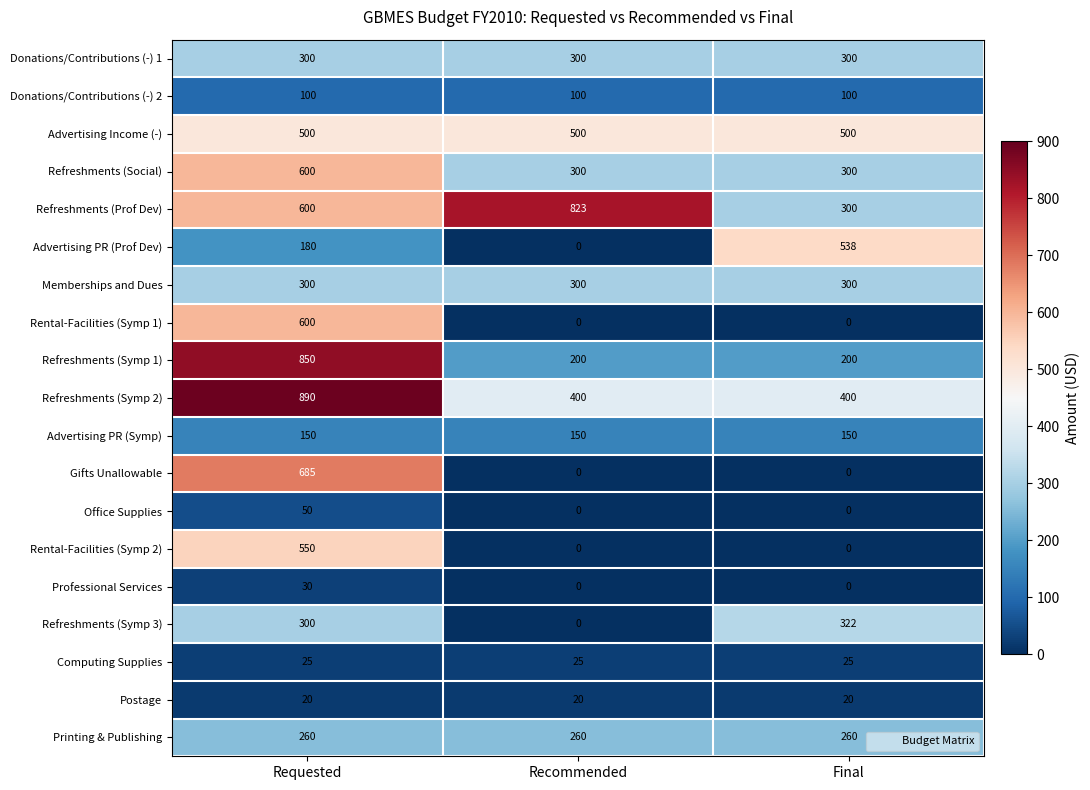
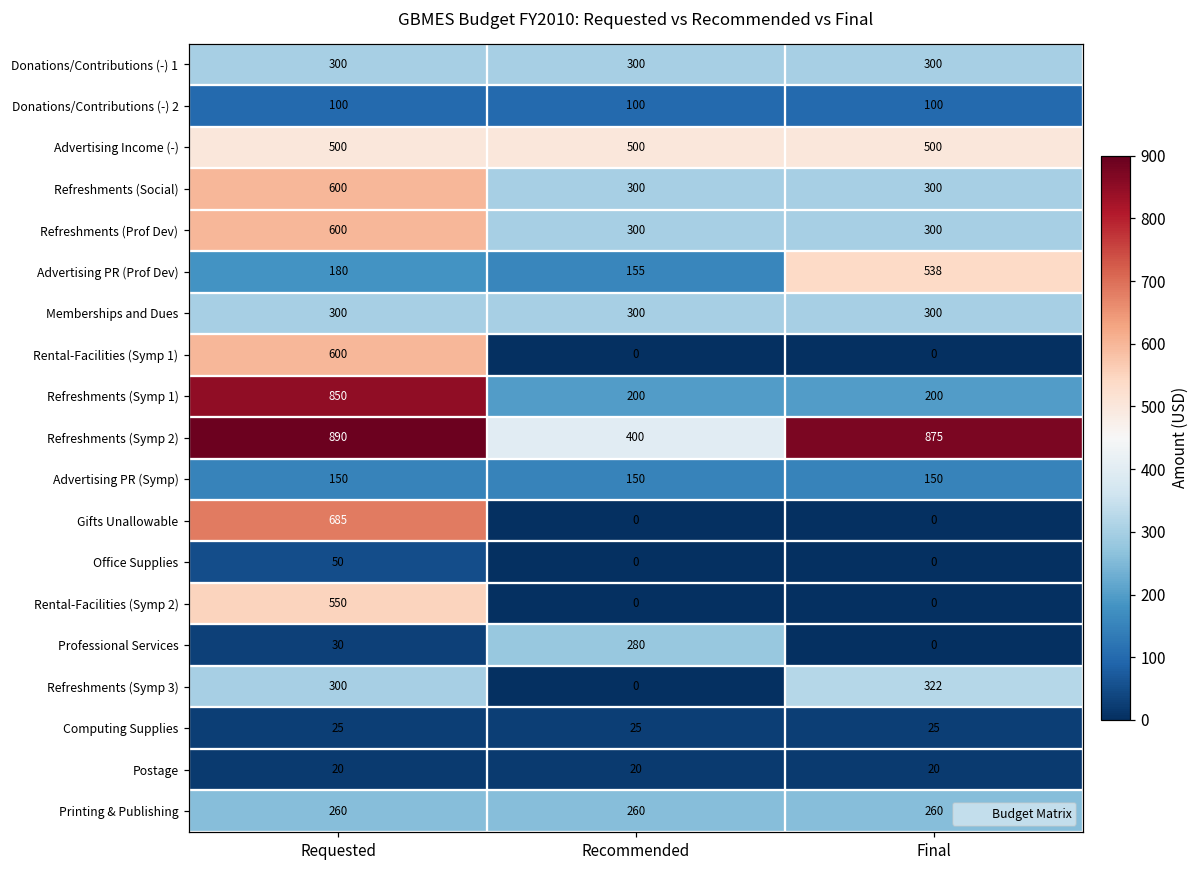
  {
    "Donations/Contributions (-) 1": {
      "Requested": 300,
      "Recommended": 300,
      "Final": 300
    },
    "Donations/Contributions (-) 2": {
      "Requested": 100,
      "Recommended": 100,
      "Final": 100
    },
    "Advertising Income (-)": {
      "Requested": 500,
      "Recommended": 500,
      "Final": 500
    },
    "Refreshments (Social)": {
      "Requested": 600,
      "Recommended": 300,
      "Final": 300
    },
    "Refreshments (Prof Dev)": {
      "Requested": 600,
-     "Recommended": 823,
+     "Recommended": 300,
      "Final": 300
    },
    "Advertising PR (Prof Dev)": {
      "Requested": 180,
-     "Recommended": 0,
+     "Recommended": 155,
      "Final": 538
    },
    "Memberships and Dues": {
      "Requested": 300,
      "Recommended": 300,
      "Final": 300
    },
    "Rental-Facilities (Symp 1)": {
      "Requested": 600,
      "Recommended": 0,
      "Final": 0
    },
    "Refreshments (Symp 1)": {
      "Requested": 850,
      "Recommended": 200,
      "Final": 200
    },
    "Refreshments (Symp 2)": {
      "Requested": 890,
      "Recommended": 400,
-     "Final": 400
+     "Final": 875
    },
    "Advertising PR (Symp)": {
      "Requested": 150,
      "Recommended": 150,
      "Final": 150
    },
    "Gifts Unallowable": {
      "Requested": 685,
      "Recommended": 0,
      "Final": 0
    },
    "Office Supplies": {
      "Requested": 50,
      "Recommended": 0,
      "Final": 0
    },
    "Rental-Facilities (Symp 2)": {
      "Requested": 550,
      "Recommended": 0,
      "Final": 0
    },
    "Professional Services": {
      "Requested": 30,
-     "Recommended": 0,
+     "Recommended": 280,
      "Final": 0
    },
    "Refreshments (Symp 3)": {
      "Requested": 300,
      "Recommended": 0,
      "Final": 322
    },
    "Computing Supplies": {
      "Requested": 25,
      "Recommended": 25,
      "Final": 25
    },
    "Postage": {
      "Requested": 20,
      "Recommended": 20,
      "Final": 20
    },
    "Printing & Publishing": {
      "Requested": 260,
      "Recommended": 260,
      "Final": 260
    }
  }
